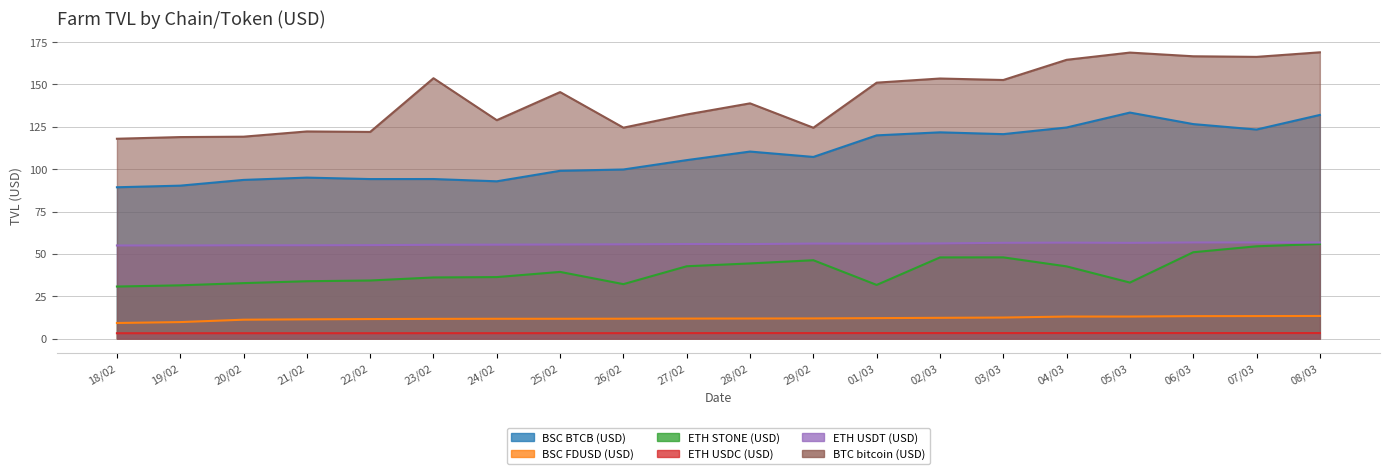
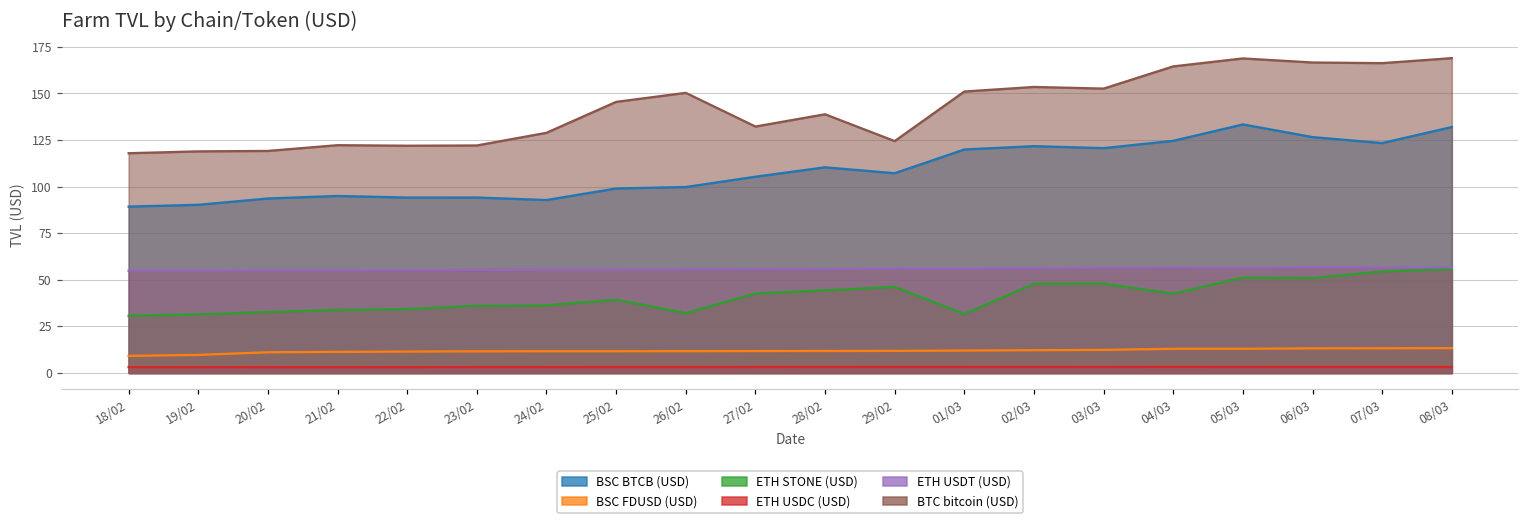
  {
    "BSC BTCB (USD)": {
      "18/02": 89,
      "19/02": 90,
      "20/02": 94,
      "21/02": 95,
      "22/02": 94,
      "23/02": 94,
      "24/02": 93,
      "25/02": 99,
      "26/02": 100,
      "27/02": 105,
      "28/02": 110,
      "29/02": 107,
      "01/03": 120,
      "02/03": 122,
      "03/03": 121,
      "04/03": 125,
      "05/03": 133,
      "06/03": 127,
      "07/03": 123,
      "08/03": 132
    },
    "BSC FDUSD (USD)": {
      "18/02": 9,
      "19/02": 10,
      "20/02": 11,
      "21/02": 11,
      "22/02": 12,
      "23/02": 12,
      "24/02": 12,
      "25/02": 12,
      "26/02": 12,
      "27/02": 12,
      "28/02": 12,
      "29/02": 12,
      "01/03": 12,
      "02/03": 12,
      "03/03": 12,
      "04/03": 13,
      "05/03": 13,
      "06/03": 13,
      "07/03": 13,
      "08/03": 13
    },
    "ETH STONE (USD)": {
      "18/02": 31,
      "19/02": 31,
      "20/02": 33,
      "21/02": 34,
      "22/02": 34,
      "23/02": 36,
      "24/02": 36,
      "25/02": 39,
      "26/02": 32,
      "27/02": 43,
      "28/02": 44,
      "29/02": 46,
      "01/03": 32,
      "02/03": 48,
      "03/03": 48,
      "04/03": 43,
-     "05/03": 33,
+     "05/03": 51,
      "06/03": 51,
      "07/03": 54
    },
    "ETH USDC (USD)": {
      "18/02": 3,
      "19/02": 3,
      "20/02": 3,
      "21/02": 3,
      "22/02": 3,
      "23/02": 3,
      "24/02": 3,
      "25/02": 3,
      "26/02": 3,
      "27/02": 3,
      "28/02": 3,
      "29/02": 3,
      "01/03": 3,
      "02/03": 3,
      "03/03": 3,
      "04/03": 3,
      "05/03": 3,
      "06/03": 3,
      "07/03": 3,
      "08/03": 3
    },
    "ETH USDT (USD)": {
      "18/02": 55,
      "19/02": 55,
      "20/02": 55,
      "21/02": 55,
      "22/02": 55,
      "23/02": 55,
      "24/02": 55,
      "25/02": 56,
      "26/02": 56,
      "27/02": 56,
      "28/02": 56,
      "29/02": 56,
      "01/03": 56,
      "02/03": 56,
      "03/03": 57,
      "04/03": 57,
      "05/03": 56,
      "06/03": 57,
      "07/03": 57
    },
    "BTC bitcoin (USD)": {
      "18/02": 118,
      "19/02": 119,
      "20/02": 119,
      "21/02": 122,
      "22/02": 122,
-     "23/02": 154,
+     "23/02": 122,
      "24/02": 129,
      "25/02": 145,
-     "26/02": 124,
+     "26/02": 150,
      "27/02": 132,
      "28/02": 139,
      "29/02": 124,
      "01/03": 151,
      "02/03": 154,
      "03/03": 153,
      "04/03": 165,
      "05/03": 169,
      "06/03": 167,
      "07/03": 166,
      "08/03": 169
    }
  }
